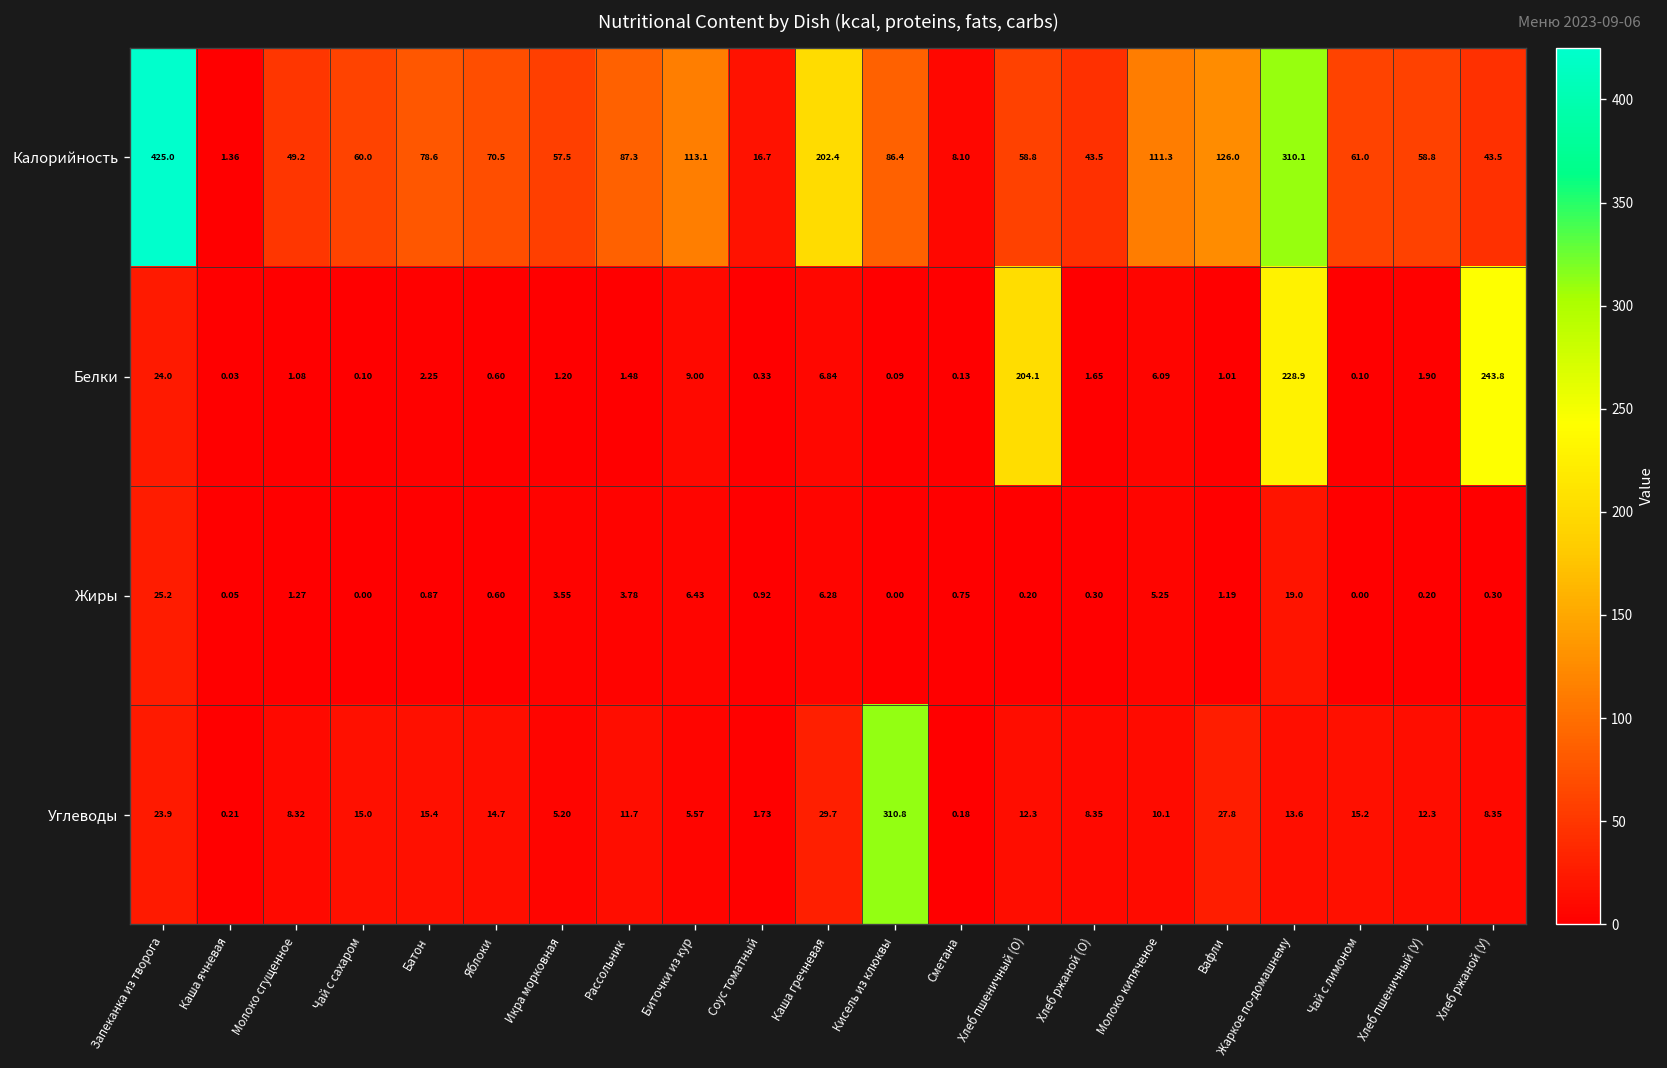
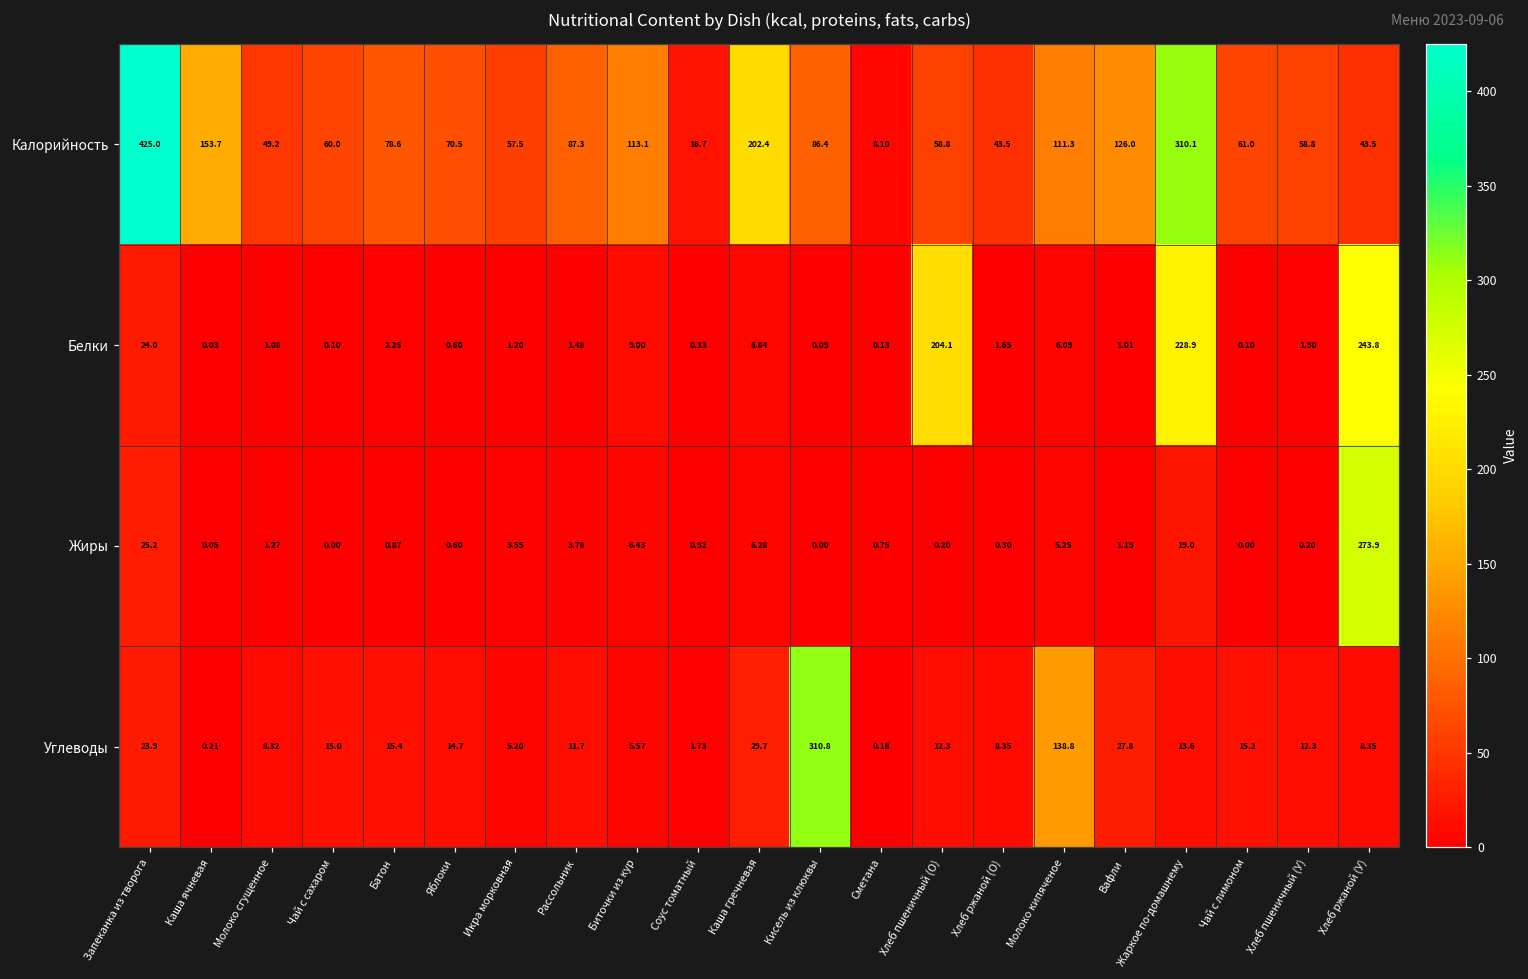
  {
    "Калорийность": {
      "Запеканка из творога": 425.0,
-     "Каша ячневая": 1.36,
+     "Каша ячневая": 153.7,
      "Молоко сгущенное": 49.2,
      "Чай с сахаром": 60.0,
      "Батон": 78.6,
      "Яблоки": 70.5,
      "Икра морковная": 57.5,
      "Рассольник": 87.3,
      "Биточки из кур": 113.1,
      "Соус томатный": 16.7,
      "Каша гречневая": 202.4,
      "Кисель из клюквы": 86.4,
      "Сметана": 8.10,
      "Хлеб пшеничный (О)": 58.8,
      "Хлеб ржаной (О)": 43.5,
      "Молоко кипяченое": 111.3,
      "Вафли": 126.0,
      "Жаркое по-домашнему": 310.1,
      "Чай с лимоном": 61.0,
      "Хлеб пшеничный (У)": 58.8,
      "Хлеб ржаной (У)": 43.5
    },
    "Белки": {
      "Запеканка из творога": 24.0,
      "Каша ячневая": 0.03,
      "Молоко сгущенное": 1.08,
      "Чай с сахаром": 0.10,
      "Батон": 2.25,
      "Яблоки": 0.60,
      "Икра морковная": 1.20,
      "Рассольник": 1.48,
      "Биточки из кур": 9.00,
      "Соус томатный": 0.33,
      "Каша гречневая": 6.84,
      "Кисель из клюквы": 0.09,
      "Сметана": 0.13,
      "Хлеб пшеничный (О)": 204.1,
      "Хлеб ржаной (О)": 1.65,
      "Молоко кипяченое": 6.09,
      "Вафли": 1.01,
      "Жаркое по-домашнему": 228.9,
      "Чай с лимоном": 0.10,
      "Хлеб пшеничный (У)": 1.90,
      "Хлеб ржаной (У)": 243.8
    },
    "Жиры": {
      "Запеканка из творога": 25.2,
      "Каша ячневая": 0.05,
      "Молоко сгущенное": 1.27,
      "Чай с сахаром": 0.00,
      "Батон": 0.87,
      "Яблоки": 0.60,
      "Икра морковная": 3.55,
      "Рассольник": 3.78,
      "Биточки из кур": 6.43,
      "Соус томатный": 0.92,
      "Каша гречневая": 6.28,
      "Кисель из клюквы": 0.00,
      "Сметана": 0.75,
      "Хлеб пшеничный (О)": 0.20,
      "Хлеб ржаной (О)": 0.30,
      "Молоко кипяченое": 5.25,
      "Вафли": 1.19,
      "Жаркое по-домашнему": 19.0,
      "Чай с лимоном": 0.00,
      "Хлеб пшеничный (У)": 0.20,
-     "Хлеб ржаной (У)": 0.30
+     "Хлеб ржаной (У)": 273.9
    },
    "Углеводы": {
      "Запеканка из творога": 23.9,
      "Каша ячневая": 0.21,
      "Молоко сгущенное": 8.32,
      "Чай с сахаром": 15.0,
      "Батон": 15.4,
      "Яблоки": 14.7,
      "Икра морковная": 5.20,
      "Рассольник": 11.7,
      "Биточки из кур": 5.57,
      "Соус томатный": 1.73,
      "Каша гречневая": 29.7,
      "Кисель из клюквы": 310.8,
      "Сметана": 0.18,
      "Хлеб пшеничный (О)": 12.3,
      "Хлеб ржаной (О)": 8.35,
-     "Молоко кипяченое": 10.1,
+     "Молоко кипяченое": 138.8,
      "Вафли": 27.8,
      "Жаркое по-домашнему": 13.6,
      "Чай с лимоном": 15.2,
      "Хлеб пшеничный (У)": 12.3,
      "Хлеб ржаной (У)": 8.35
    }
  }
